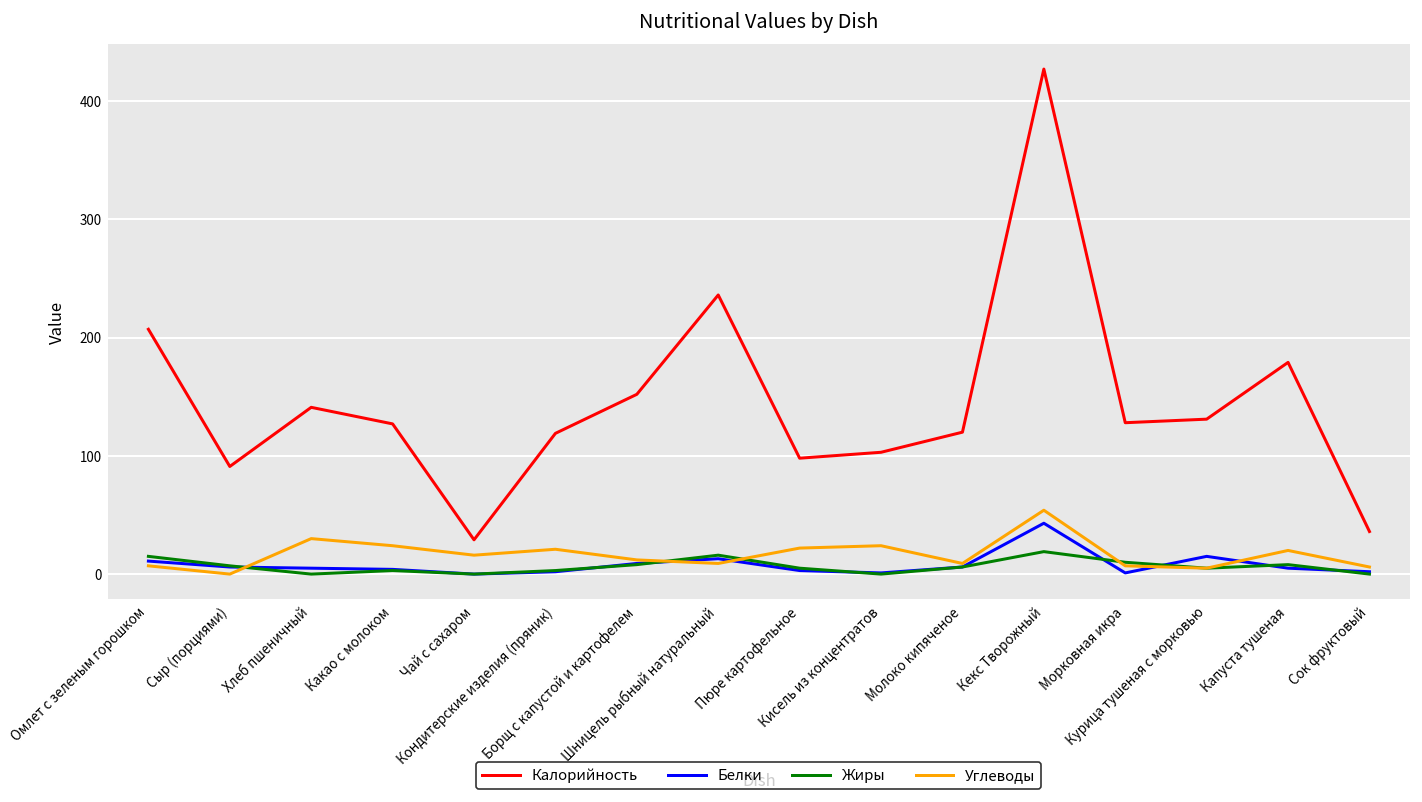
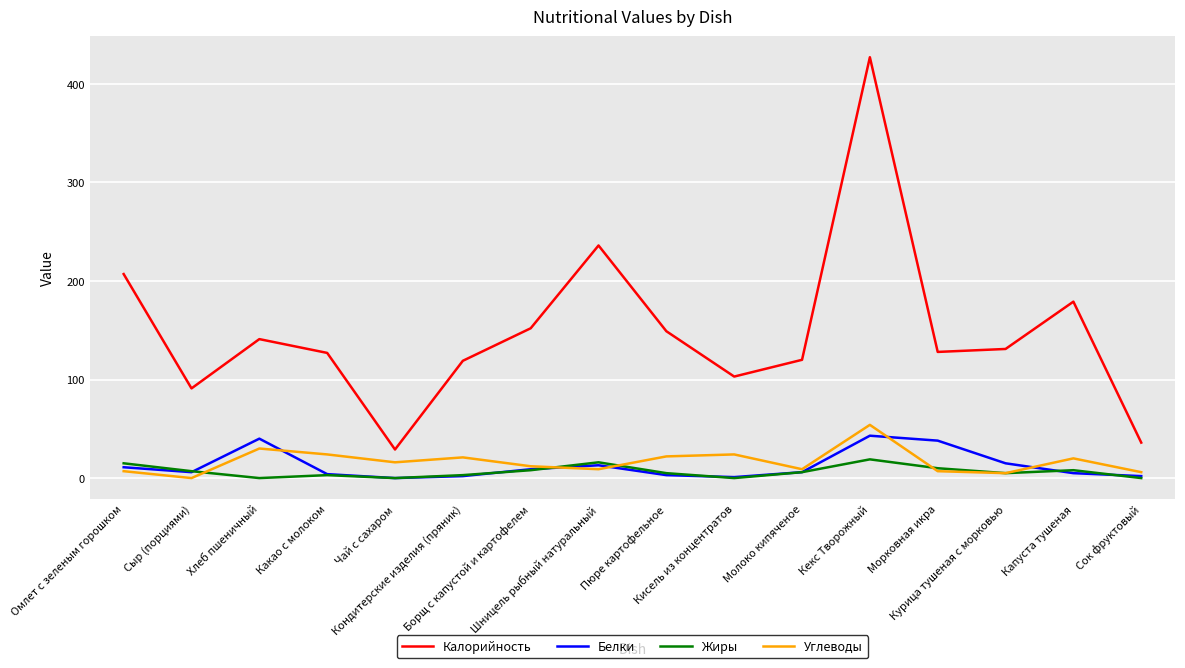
  {
    "Калорийность": {
      "Омлет с зеленым горошком": 210,
      "Сыр (порциями)": 90,
      "Хлеб пшеничный": 140,
      "Какао с молоком": 130,
      "Чай с сахаром": 30,
      "Кондитерские изделия (пряник)": 120,
      "Борщ с капустой и картофелем": 150,
      "Шницель рыбный натуральный": 240,
-     "Пюре картофельное": 100,
+     "Пюре картофельное": 150,
      "Кисель из концентратов": 100,
      "Молоко кипяченое": 120,
      "Кекс Творожный": 430,
      "Морковная икра": 130,
      "Курица тушеная с морковью": 130,
      "Капуста тушеная": 180,
      "Сок фруктовый": 40
    },
    "Белки": {
      "Омлет с зеленым горошком": 10,
-     "Хлеб пшеничный": 10,
+     "Хлеб пшеничный": 40,
      "Шницель рыбный натуральный": 10,
      "Кекс Творожный": 40,
-     "Морковная икра": 0,
+     "Морковная икра": 40,
      "Курица тушеная с морковью": 20,
      "Капуста тушеная": 10
    },
    "Жиры": {
      "Омлет с зеленым горошком": 20,
      "Хлеб пшеничный": 0,
      "Шницель рыбный натуральный": 20,
      "Кекс Творожный": 20,
      "Морковная икра": 10,
      "Капуста тушеная": 10
    },
    "Углеводы": {
      "Омлет с зеленым горошком": 10,
      "Сыр (порциями)": 0,
      "Хлеб пшеничный": 30,
      "Какао с молоком": 20,
      "Чай с сахаром": 20,
      "Кондитерские изделия (пряник)": 20,
      "Борщ с капустой и картофелем": 10,
      "Шницель рыбный натуральный": 10,
      "Пюре картофельное": 20,
      "Кисель из концентратов": 20,
      "Молоко кипяченое": 10,
      "Кекс Творожный": 50,
      "Морковная икра": 10,
      "Капуста тушеная": 20,
      "Сок фруктовый": 10
    }
  }
